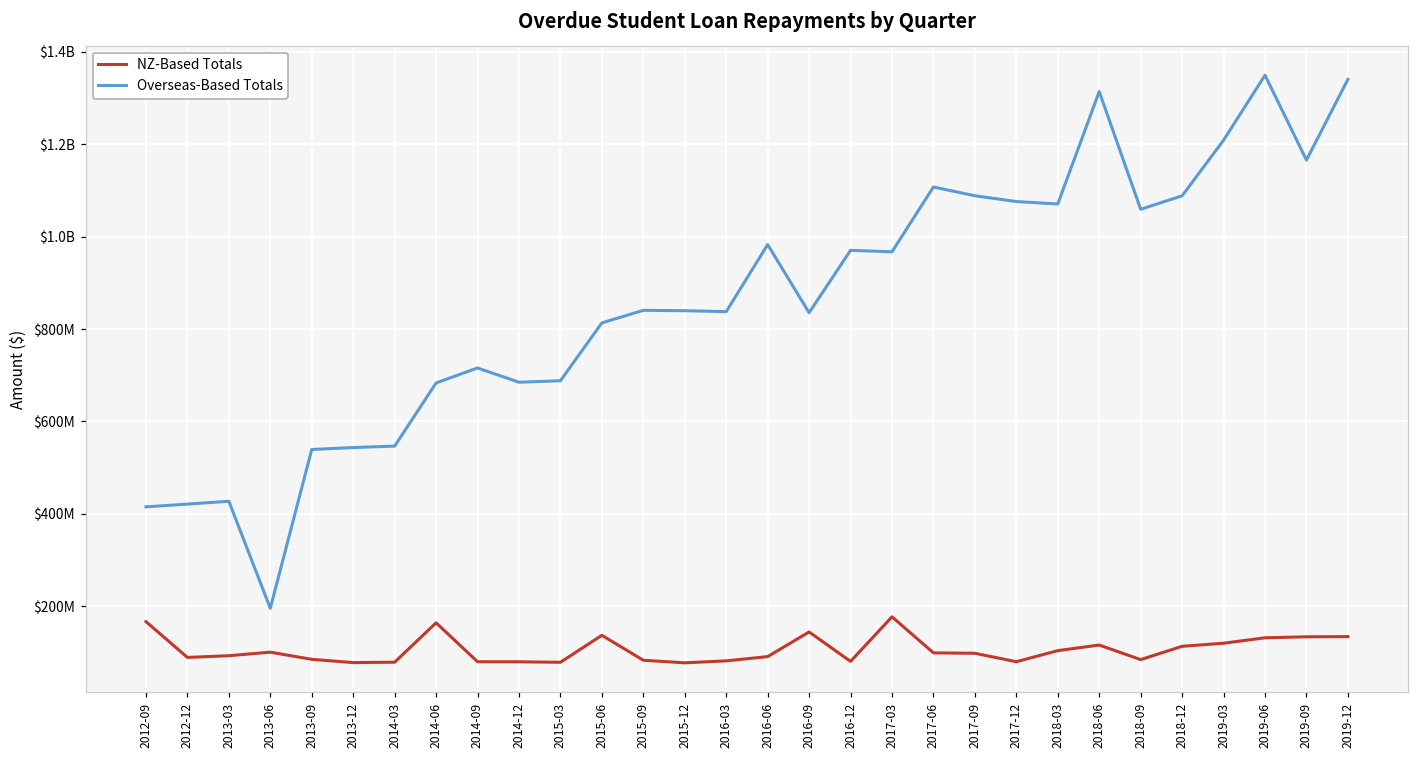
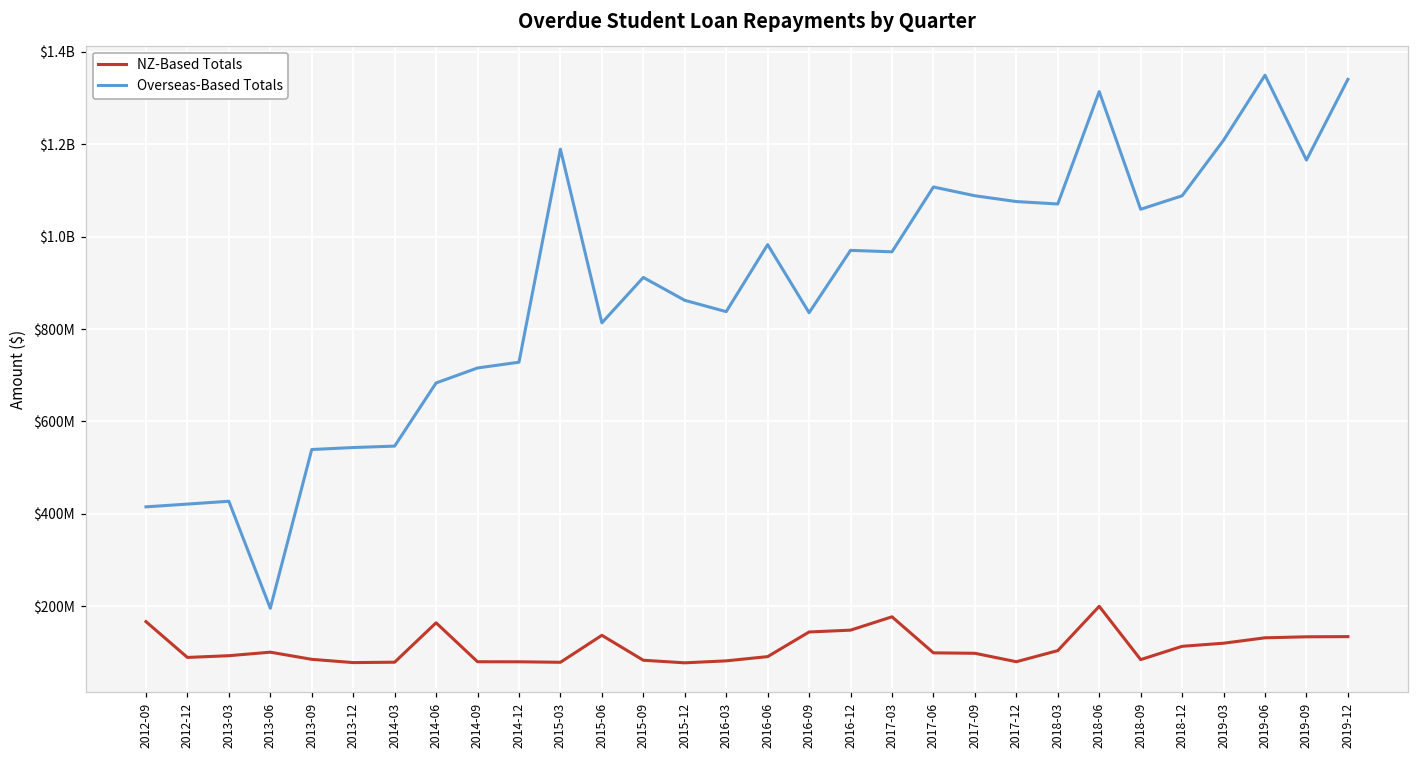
  {
    "NZ-Based Totals": {
      "2012-09": "$170000000",
      "2012-12": "$90000000",
      "2013-03": "$90000000",
      "2013-06": "$100000000",
      "2013-09": "$90000000",
      "2013-12": "$80000000",
      "2014-03": "$80000000",
      "2014-06": "$160000000",
      "2014-09": "$80000000",
      "2014-12": "$80000000",
      "2015-03": "$80000000",
      "2015-06": "$140000000",
      "2015-09": "$80000000",
      "2015-12": "$80000000",
      "2016-03": "$80000000",
      "2016-06": "$90000000",
      "2016-09": "$140000000",
-     "2016-12": "$80000000",
+     "2016-12": "$150000000",
      "2017-03": "$180000000",
      "2017-06": "$100000000",
      "2017-09": "$100000000",
      "2017-12": "$80000000",
      "2018-03": "$100000000",
-     "2018-06": "$120000000",
+     "2018-06": "$200000000",
      "2018-09": "$80000000",
      "2018-12": "$110000000",
      "2019-03": "$120000000",
      "2019-06": "$130000000",
      "2019-09": "$130000000",
      "2019-12": "$130000000"
    },
    "Overseas-Based Totals": {
      "2012-09": "$420000000",
      "2012-12": "$420000000",
      "2013-03": "$430000000",
      "2013-06": "$200000000",
      "2013-09": "$540000000",
      "2013-12": "$540000000",
      "2014-03": "$550000000",
      "2014-06": "$680000000",
      "2014-09": "$720000000",
-     "2014-12": "$680000000",
-     "2015-03": "$690000000",
+     "2014-12": "$730000000",
+     "2015-03": "$1190000000",
      "2015-06": "$810000000",
-     "2015-09": "$840000000",
-     "2015-12": "$840000000",
+     "2015-09": "$910000000",
+     "2015-12": "$860000000",
      "2016-03": "$840000000",
      "2016-06": "$980000000",
      "2016-09": "$840000000",
      "2016-12": "$970000000",
      "2017-03": "$970000000",
      "2017-06": "$1110000000",
      "2017-09": "$1090000000",
      "2017-12": "$1080000000",
      "2018-03": "$1070000000",
      "2018-06": "$1310000000",
      "2018-09": "$1060000000",
      "2018-12": "$1090000000",
      "2019-03": "$1210000000",
      "2019-06": "$1350000000",
      "2019-09": "$1170000000",
      "2019-12": "$1340000000"
    }
  }
